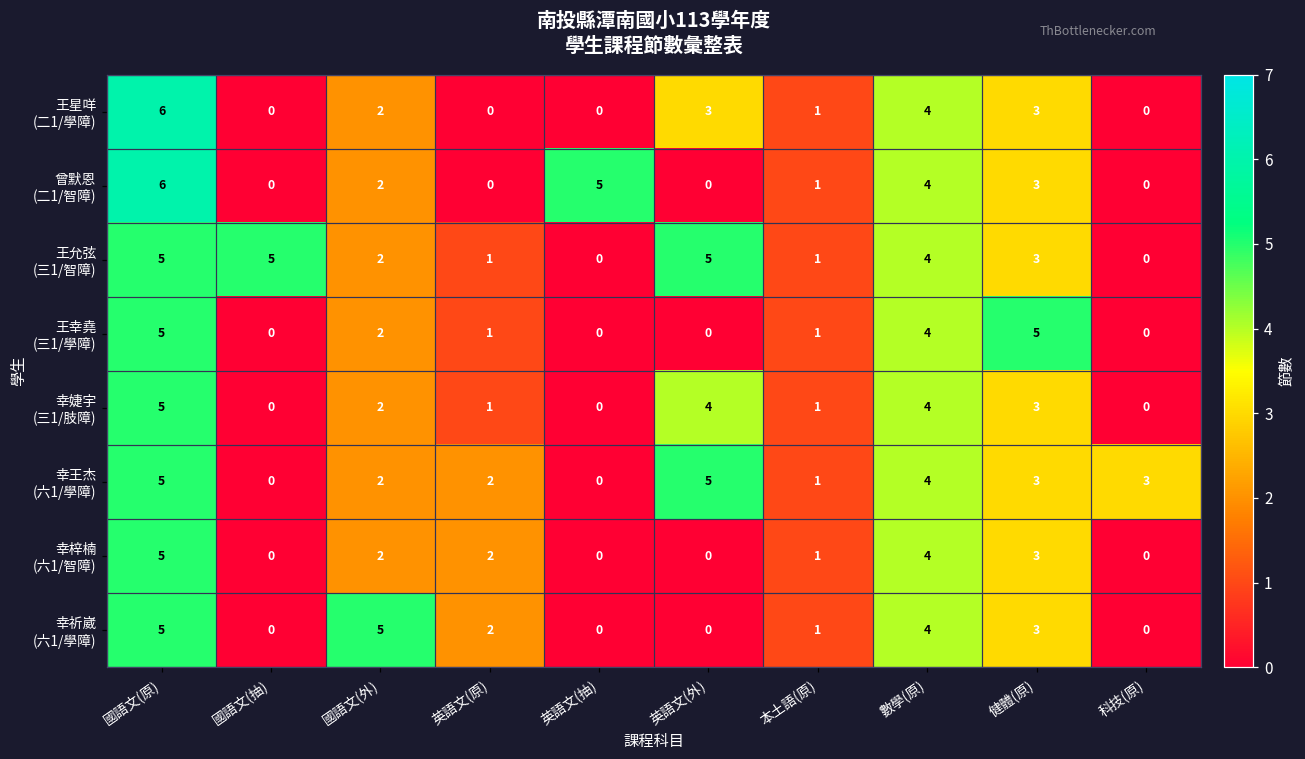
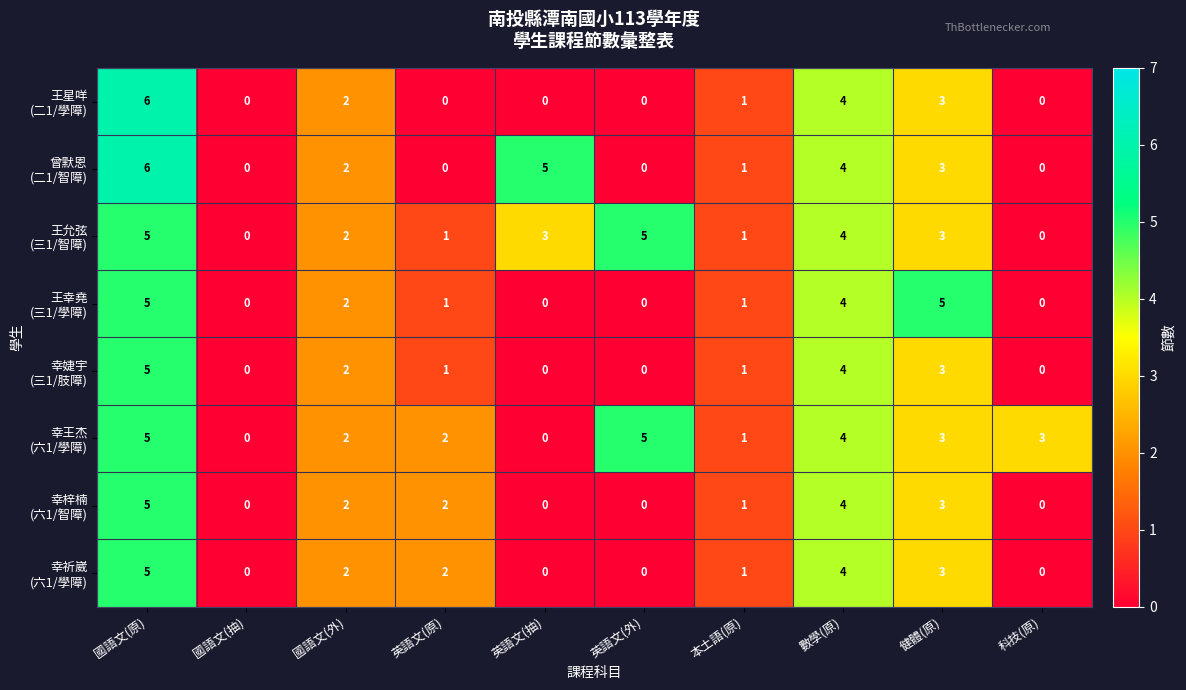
  {
    "王星咩 (二1/學障)": {
      "國語文(原)": 6,
      "國語文(抽)": 0,
      "國語文(外)": 2,
      "英語文(原)": 0,
      "英語文(抽)": 0,
-     "英語文(外)": 3,
+     "英語文(外)": 0,
      "本土語(原)": 1,
      "數學(原)": 4,
      "健體(原)": 3,
      "科技(原)": 0
    },
    "曾默恩 (二1/智障)": {
      "國語文(原)": 6,
      "國語文(抽)": 0,
      "國語文(外)": 2,
      "英語文(原)": 0,
      "英語文(抽)": 5,
      "英語文(外)": 0,
      "本土語(原)": 1,
      "數學(原)": 4,
      "健體(原)": 3,
      "科技(原)": 0
    },
    "王允弦 (三1/智障)": {
      "國語文(原)": 5,
-     "國語文(抽)": 5,
+     "國語文(抽)": 0,
      "國語文(外)": 2,
      "英語文(原)": 1,
-     "英語文(抽)": 0,
+     "英語文(抽)": 3,
      "英語文(外)": 5,
      "本土語(原)": 1,
      "數學(原)": 4,
      "健體(原)": 3,
      "科技(原)": 0
    },
    "王幸堯 (三1/學障)": {
      "國語文(原)": 5,
      "國語文(抽)": 0,
      "國語文(外)": 2,
      "英語文(原)": 1,
      "英語文(抽)": 0,
      "英語文(外)": 0,
      "本土語(原)": 1,
      "數學(原)": 4,
      "健體(原)": 5,
      "科技(原)": 0
    },
    "幸婕宇 (三1/肢障)": {
      "國語文(原)": 5,
      "國語文(抽)": 0,
      "國語文(外)": 2,
      "英語文(原)": 1,
      "英語文(抽)": 0,
-     "英語文(外)": 4,
+     "英語文(外)": 0,
      "本土語(原)": 1,
      "數學(原)": 4,
      "健體(原)": 3,
      "科技(原)": 0
    },
    "幸王杰 (六1/學障)": {
      "國語文(原)": 5,
      "國語文(抽)": 0,
      "國語文(外)": 2,
      "英語文(原)": 2,
      "英語文(抽)": 0,
      "英語文(外)": 5,
      "本土語(原)": 1,
      "數學(原)": 4,
      "健體(原)": 3,
      "科技(原)": 3
    },
    "幸梓楠 (六1/智障)": {
      "國語文(原)": 5,
      "國語文(抽)": 0,
      "國語文(外)": 2,
      "英語文(原)": 2,
      "英語文(抽)": 0,
      "英語文(外)": 0,
      "本土語(原)": 1,
      "數學(原)": 4,
      "健體(原)": 3,
      "科技(原)": 0
    },
    "幸祈崴 (六1/學障)": {
      "國語文(原)": 5,
      "國語文(抽)": 0,
-     "國語文(外)": 5,
+     "國語文(外)": 2,
      "英語文(原)": 2,
      "英語文(抽)": 0,
      "英語文(外)": 0,
      "本土語(原)": 1,
      "數學(原)": 4,
      "健體(原)": 3,
      "科技(原)": 0
    }
  }
